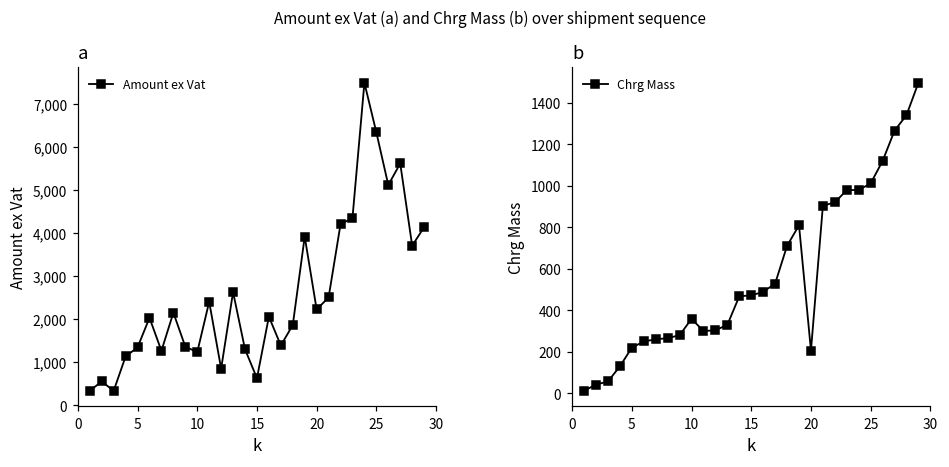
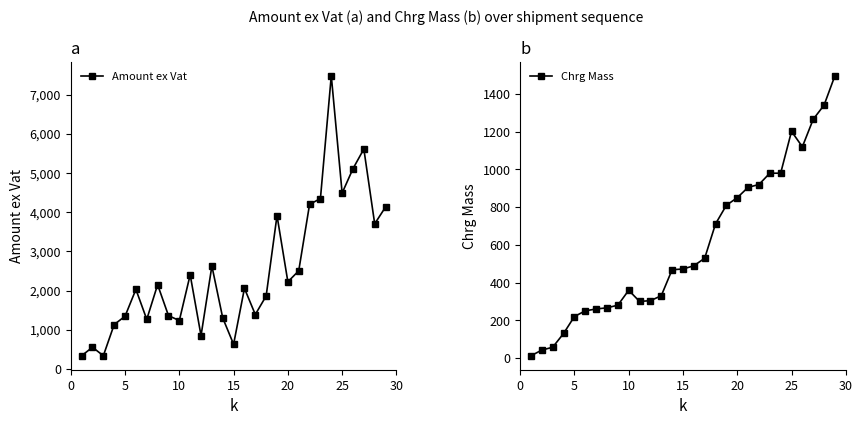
  {
    "a": {
      "5": "1,300",
      "10": "1,200",
      "15": "600",
      "20": "2,200",
-     "25": "6,300"
+     "25": "4,500"
    },
    "b": {
      "5": "220",
      "10": "360",
      "15": "470",
-     "20": "210",
-     "25": "1010"
+     "20": "850",
+     "25": "1200"
    }
  }
